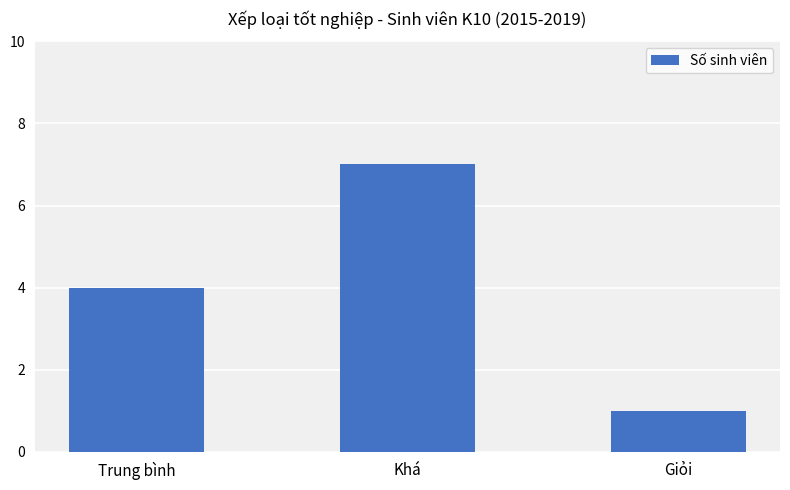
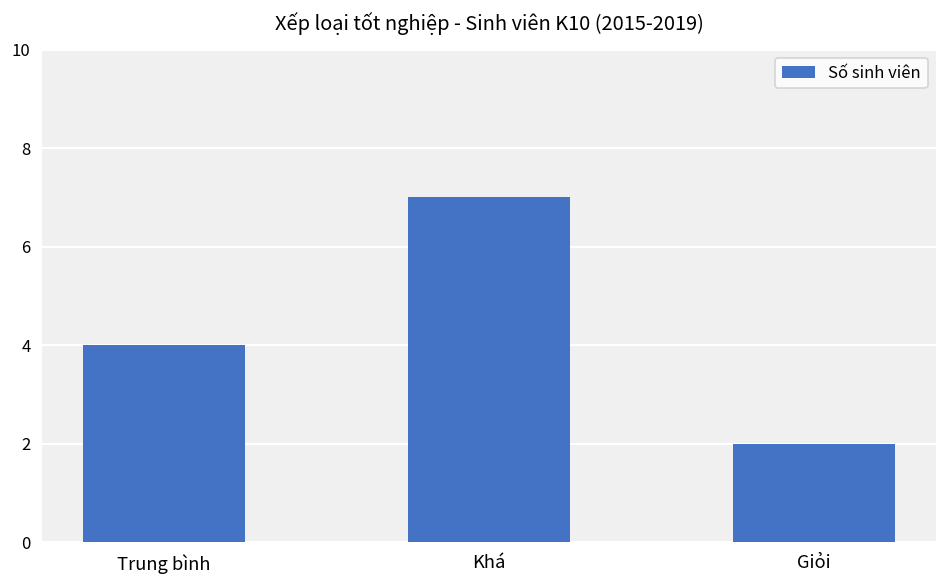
  {
    "Trung bình": 4,
    "Khá": 7,
-   "Giỏi": 1
+   "Giỏi": 2
  }
